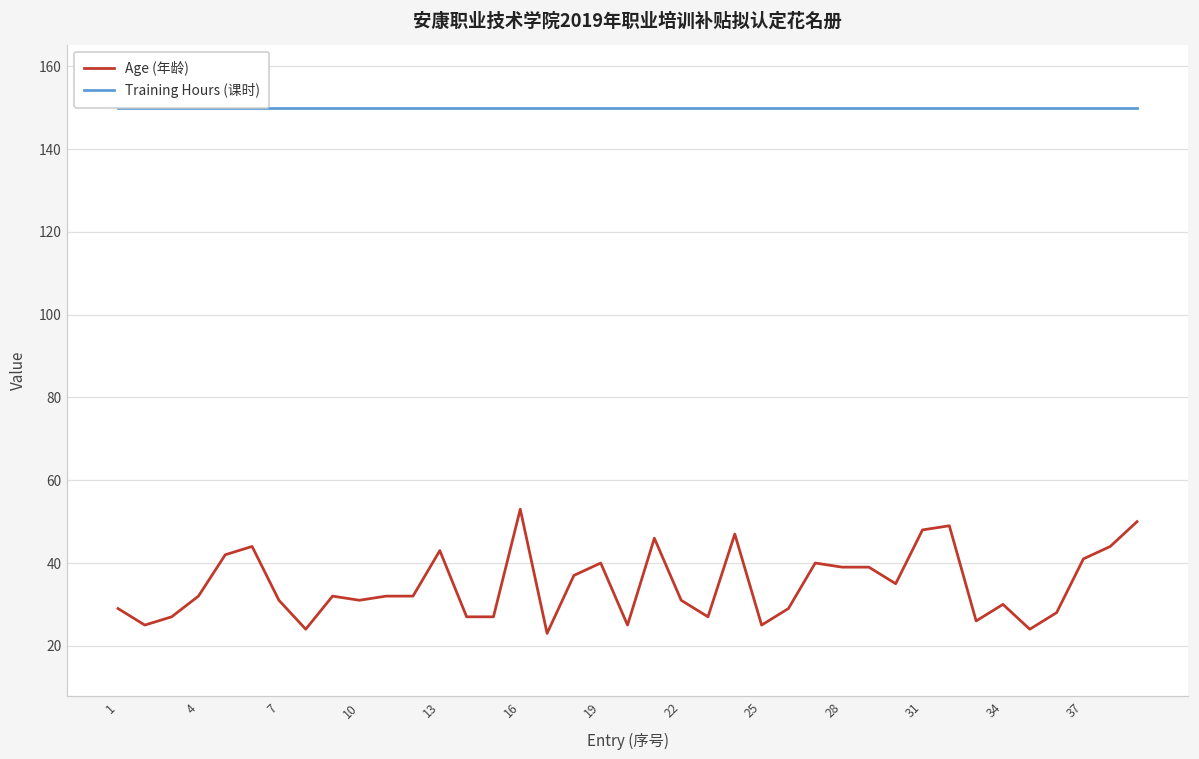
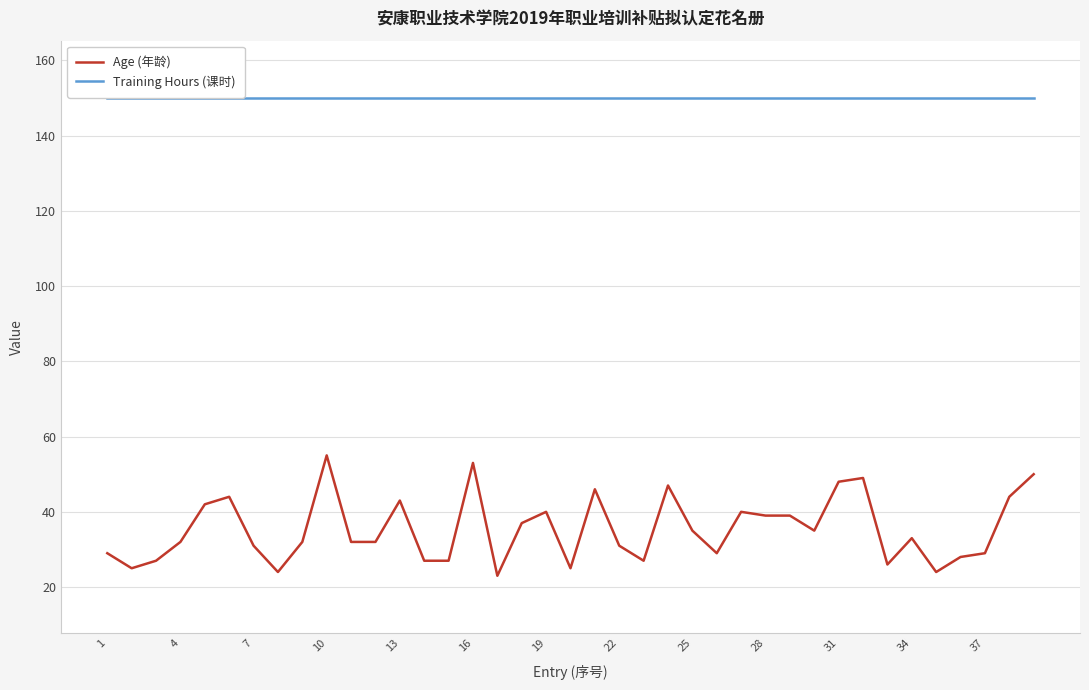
  {
    "Age (年龄)": {
      "1": 29,
      "4": 32,
      "7": 31,
-     "10": 31,
+     "10": 55,
      "13": 43,
      "16": 53,
      "19": 40,
      "22": 31,
-     "25": 25,
+     "25": 35,
      "28": 39,
      "31": 48,
-     "34": 30,
-     "37": 41
+     "34": 33,
+     "37": 29
    },
    "Training Hours (课时)": {
      "1": 150,
      "4": 150,
      "7": 150,
      "10": 150,
      "13": 150,
      "16": 150,
      "19": 150,
      "22": 150,
      "25": 150,
      "28": 150,
      "31": 150,
      "34": 150,
      "37": 150
    }
  }
